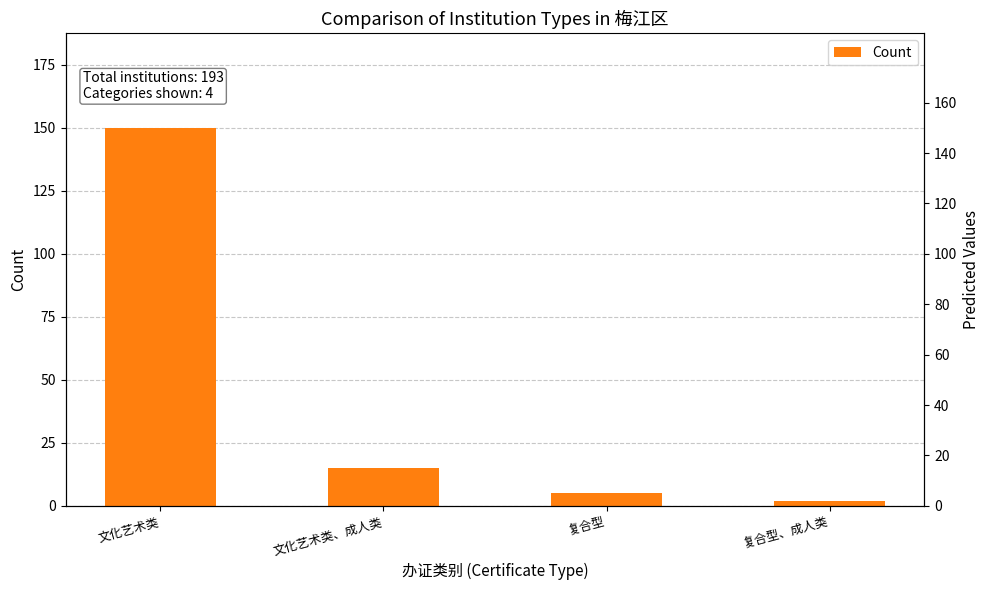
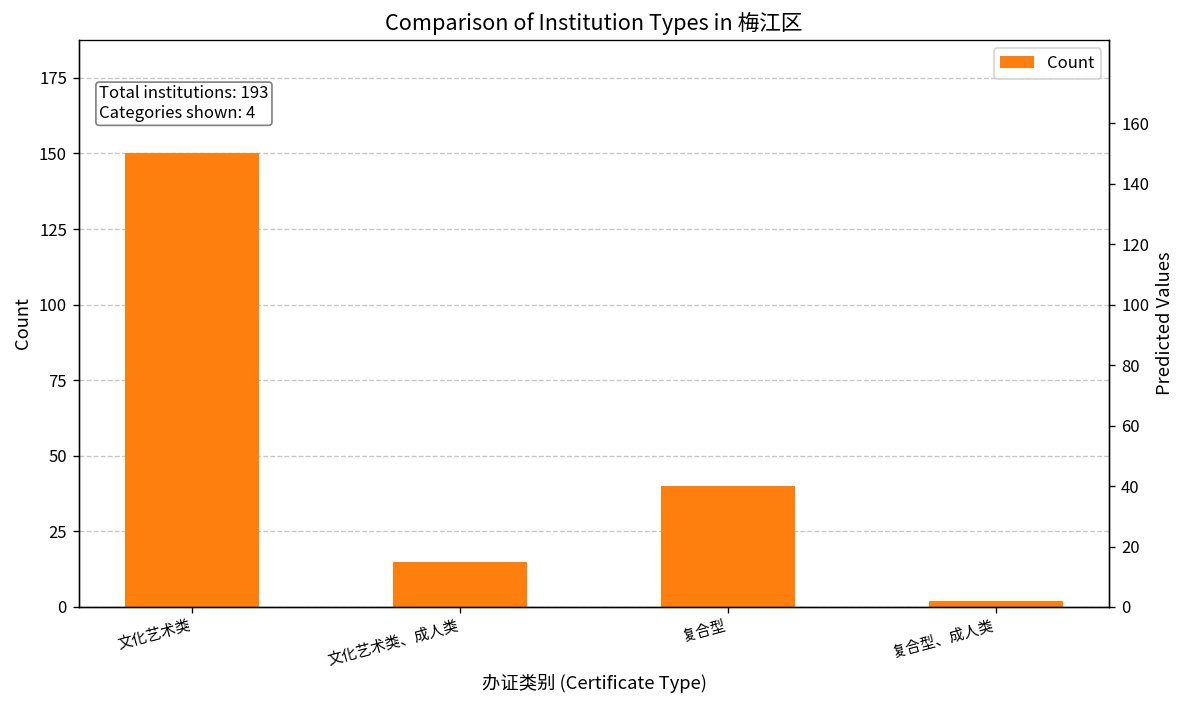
  {
    "文化艺术类": 150,
    "文化艺术类、成人类": 15,
-   "复合型": 5,
+   "复合型": 40,
    "复合型、成人类": 2
  }
